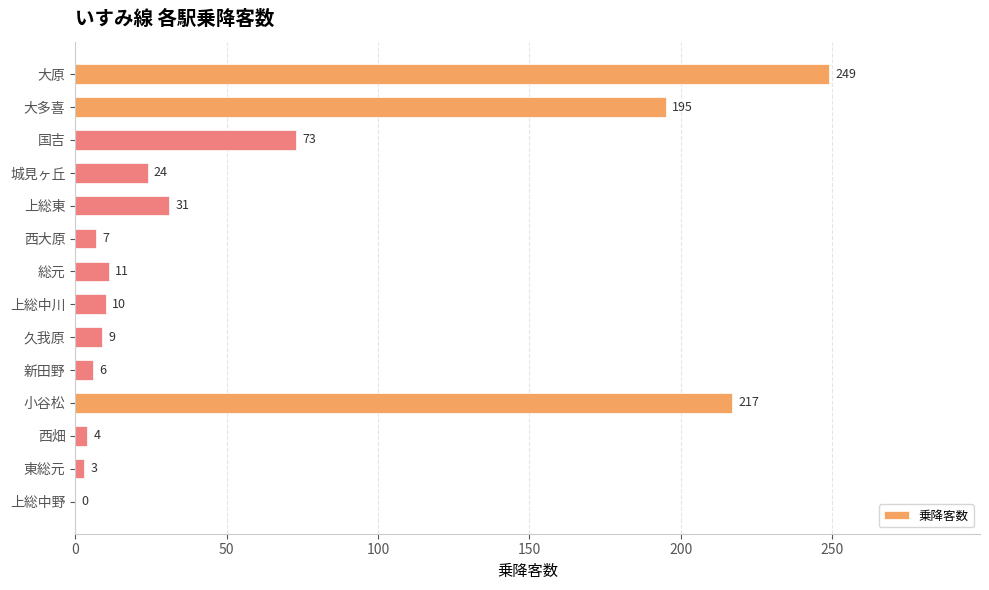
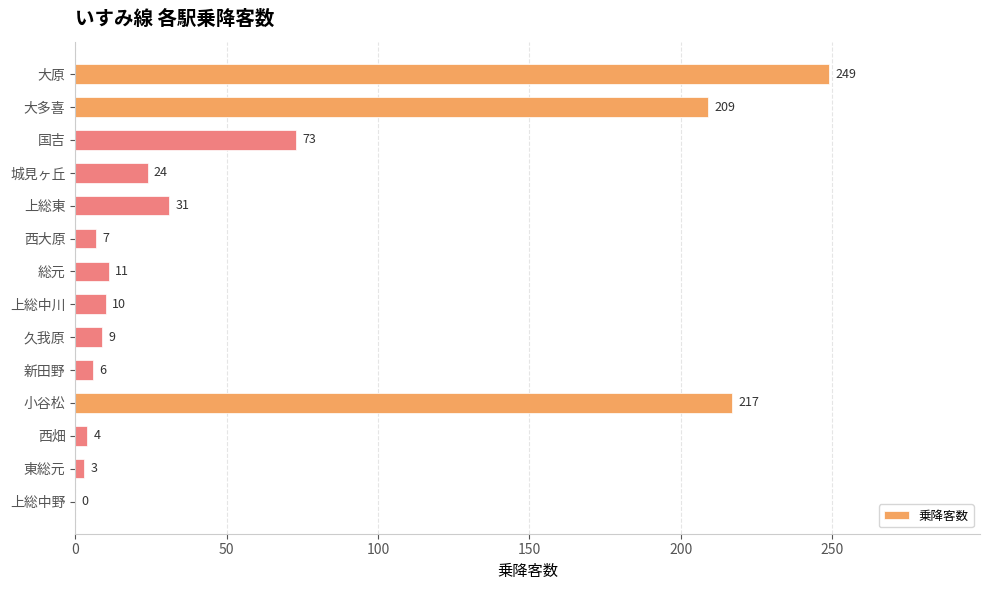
  {
    "大原": 249,
-   "大多喜": 195,
+   "大多喜": 209,
    "国吉": 73,
    "城見ヶ丘": 24,
    "上総東": 31,
    "西大原": 7,
    "総元": 11,
    "上総中川": 10,
    "久我原": 9,
    "新田野": 6,
    "小谷松": 217,
    "西畑": 4,
    "東総元": 3,
    "上総中野": 0
  }
